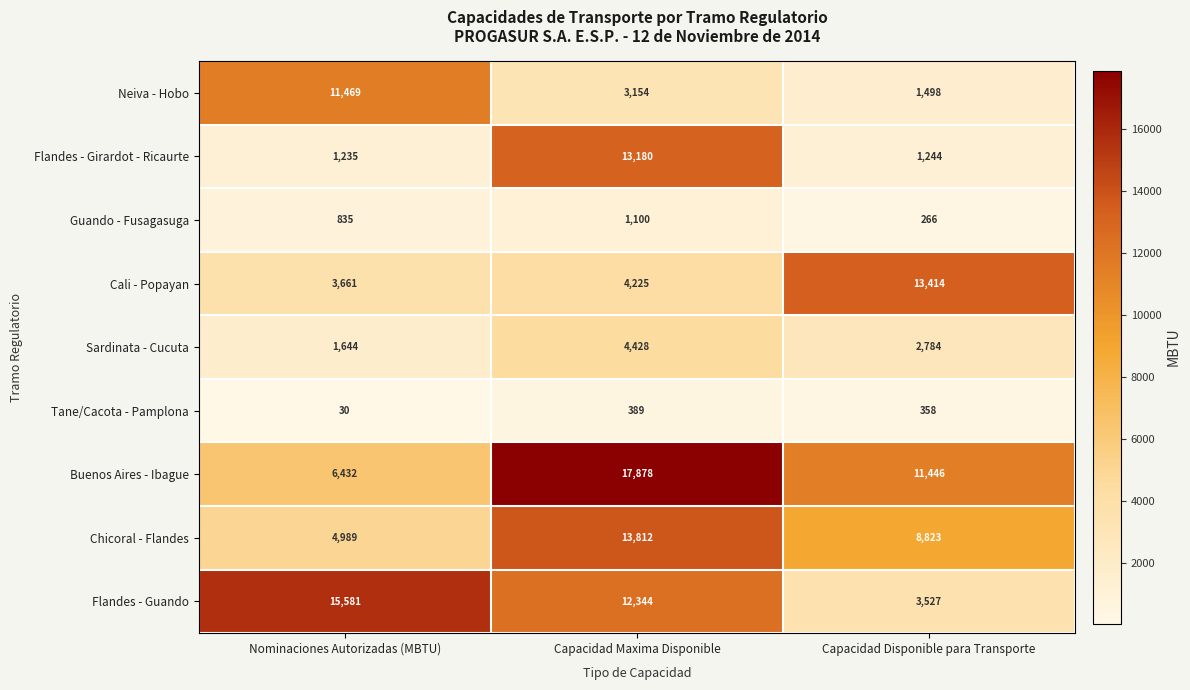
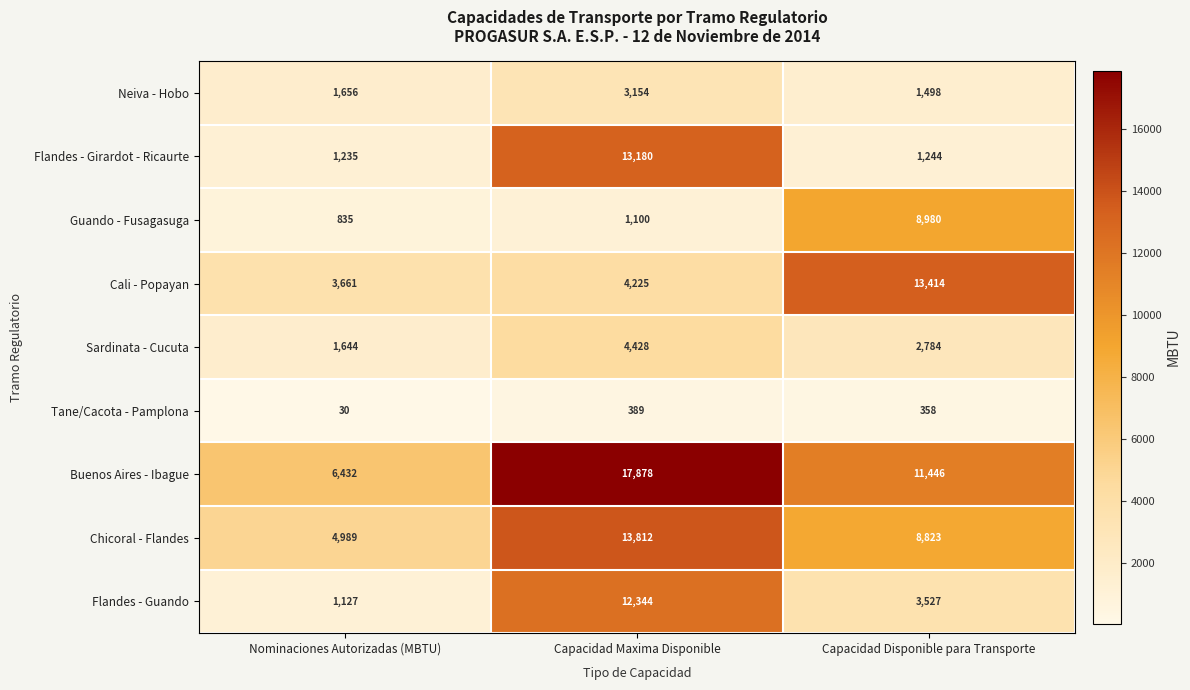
  {
    "Neiva - Hobo": {
-     "Nominaciones Autorizadas (MBTU)": "11,469",
+     "Nominaciones Autorizadas (MBTU)": "1,656",
      "Capacidad Maxima Disponible": "3,154",
      "Capacidad Disponible para Transporte": "1,498"
    },
    "Flandes - Girardot - Ricaurte": {
      "Nominaciones Autorizadas (MBTU)": "1,235",
      "Capacidad Maxima Disponible": "13,180",
      "Capacidad Disponible para Transporte": "1,244"
    },
    "Guando - Fusagasuga": {
      "Nominaciones Autorizadas (MBTU)": "835",
      "Capacidad Maxima Disponible": "1,100",
-     "Capacidad Disponible para Transporte": "266"
+     "Capacidad Disponible para Transporte": "8,980"
    },
    "Cali - Popayan": {
      "Nominaciones Autorizadas (MBTU)": "3,661",
      "Capacidad Maxima Disponible": "4,225",
      "Capacidad Disponible para Transporte": "13,414"
    },
    "Sardinata - Cucuta": {
      "Nominaciones Autorizadas (MBTU)": "1,644",
      "Capacidad Maxima Disponible": "4,428",
      "Capacidad Disponible para Transporte": "2,784"
    },
    "Tane/Cacota - Pamplona": {
      "Nominaciones Autorizadas (MBTU)": "30",
      "Capacidad Maxima Disponible": "389",
      "Capacidad Disponible para Transporte": "358"
    },
    "Buenos Aires - Ibague": {
      "Nominaciones Autorizadas (MBTU)": "6,432",
      "Capacidad Maxima Disponible": "17,878",
      "Capacidad Disponible para Transporte": "11,446"
    },
    "Chicoral - Flandes": {
      "Nominaciones Autorizadas (MBTU)": "4,989",
      "Capacidad Maxima Disponible": "13,812",
      "Capacidad Disponible para Transporte": "8,823"
    },
    "Flandes - Guando": {
-     "Nominaciones Autorizadas (MBTU)": "15,581",
+     "Nominaciones Autorizadas (MBTU)": "1,127",
      "Capacidad Maxima Disponible": "12,344",
      "Capacidad Disponible para Transporte": "3,527"
    }
  }
